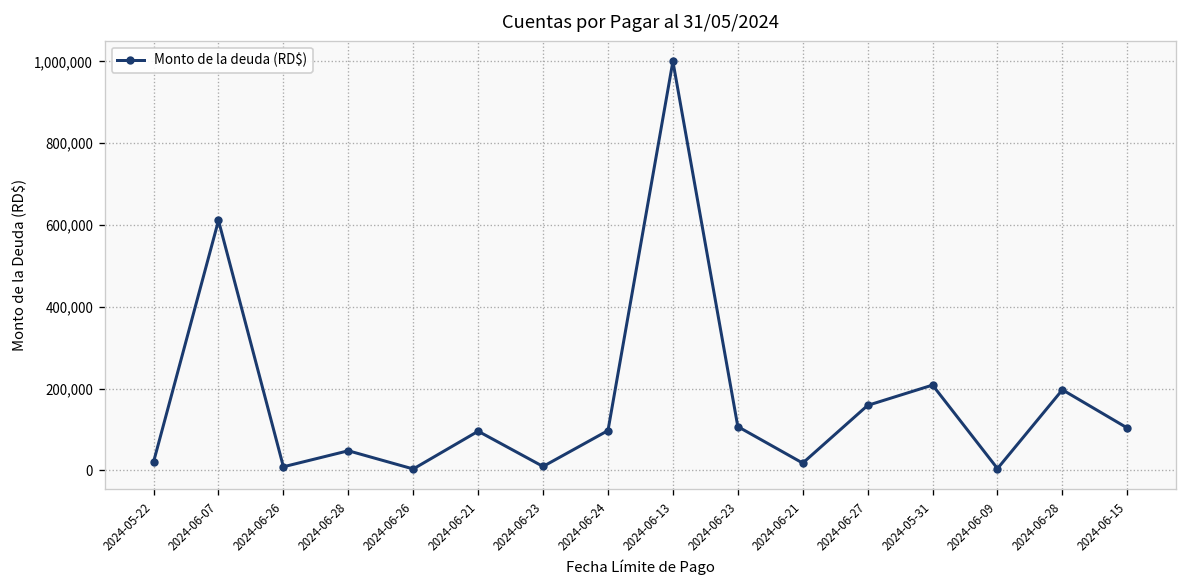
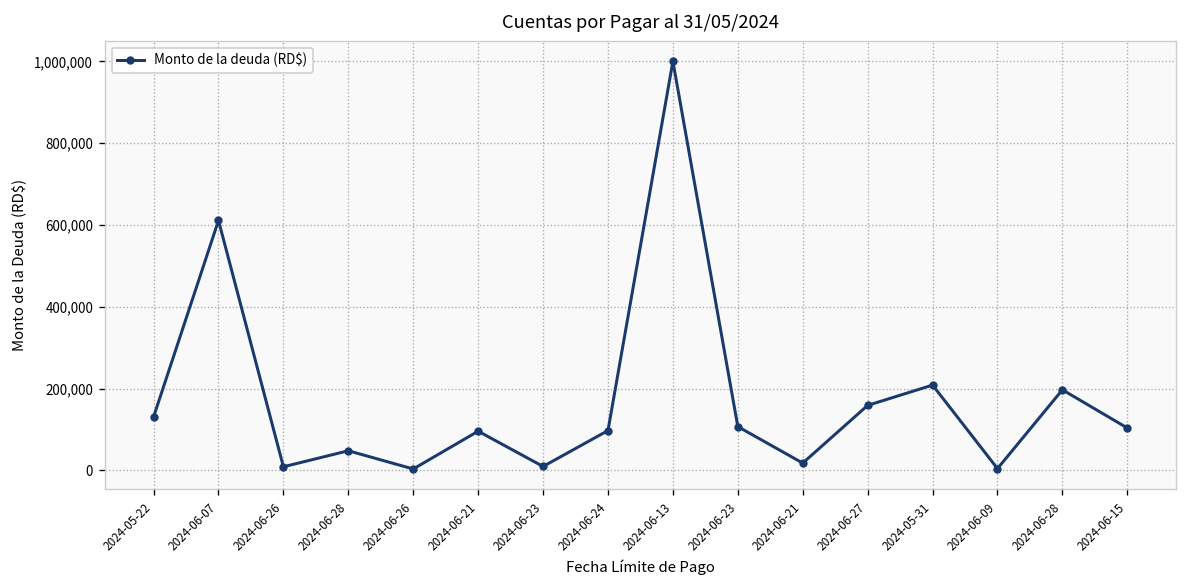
  {
-   "2024-05-22": "20,000",
+   "2024-05-22": "130,000",
    "2024-06-07": "610,000",
    "2024-06-24": "100,000",
    "2024-06-13": "1,000,000",
    "2024-06-27": "160,000",
    "2024-05-31": "210,000",
    "2024-06-09": "0",
    "2024-06-15": "100,000"
  }
